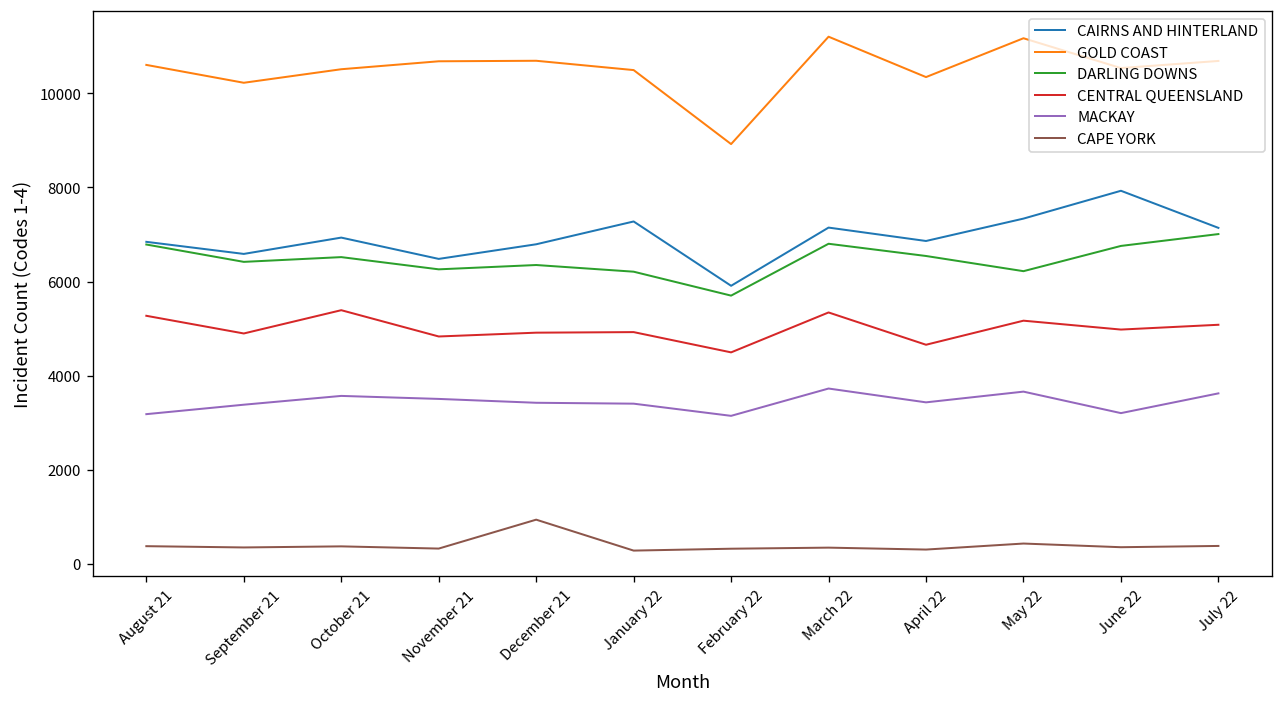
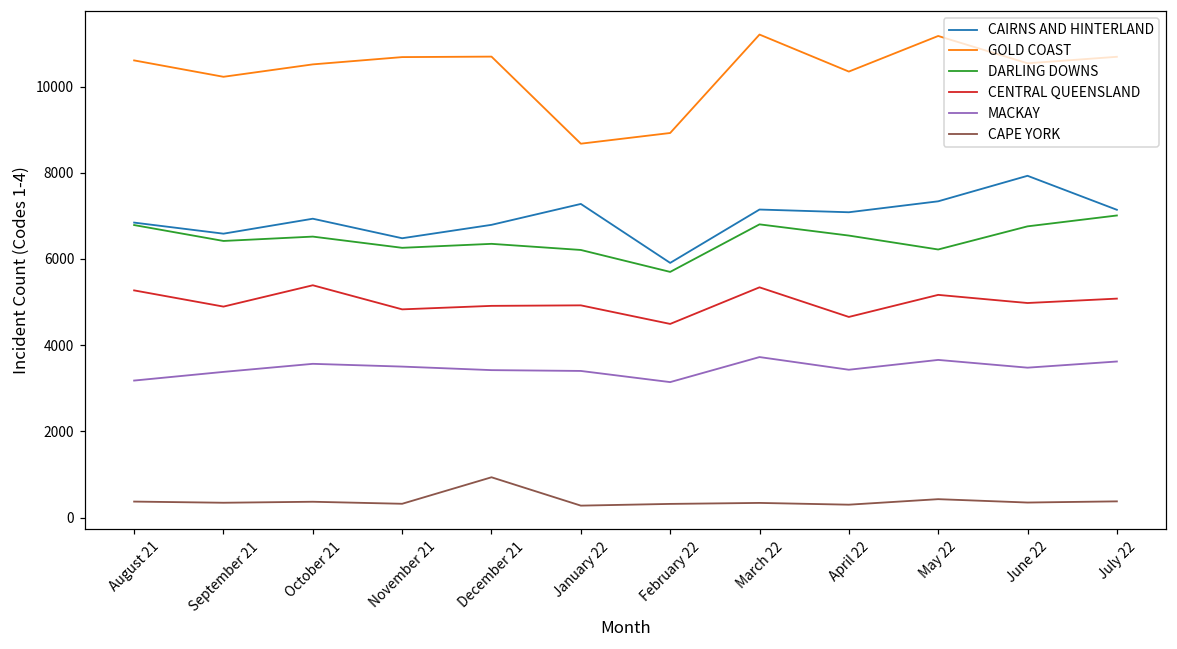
  {
    "CAIRNS AND HINTERLAND": {
      "September 21": 6600,
      "October 21": 6900,
      "November 21": 6500,
      "December 21": 6800,
      "January 22": 7300,
      "February 22": 5900,
      "March 22": 7100,
-     "April 22": 6900,
+     "April 22": 7100,
      "May 22": 7300,
      "June 22": 7900,
      "July 22": 7100
    },
    "GOLD COAST": {
      "August 21": 10600,
      "September 21": 10200,
      "October 21": 10500,
      "November 21": 10700,
      "December 21": 10700,
-     "January 22": 10500,
+     "January 22": 8700,
      "February 22": 8900,
      "March 22": 11200,
      "April 22": 10300,
      "May 22": 11200
    },
    "DARLING DOWNS": {
      "September 21": 6400,
      "October 21": 6500,
      "November 21": 6300,
      "December 21": 6400,
      "January 22": 6200,
      "February 22": 5700,
      "March 22": 6800,
      "April 22": 6500,
      "May 22": 6200,
      "June 22": 6800,
      "July 22": 7000
    },
    "CENTRAL QUEENSLAND": {
      "August 21": 5300,
      "September 21": 4900,
      "October 21": 5400,
      "November 21": 4800,
      "December 21": 4900,
      "January 22": 4900,
      "February 22": 4500,
      "March 22": 5300,
      "April 22": 4700,
      "May 22": 5200,
      "June 22": 5000,
      "July 22": 5100
    },
    "MACKAY": {
      "August 21": 3200,
      "September 21": 3400,
      "October 21": 3600,
      "November 21": 3500,
      "December 21": 3400,
      "January 22": 3400,
      "February 22": 3100,
      "March 22": 3700,
      "April 22": 3400,
      "May 22": 3700,
-     "June 22": 3200,
+     "June 22": 3500,
      "July 22": 3600
    },
    "CAPE YORK": {
      "August 21": 400,
      "September 21": 300,
      "October 21": 400,
      "November 21": 300,
      "December 21": 900,
      "January 22": 300,
      "February 22": 300,
      "March 22": 300,
      "April 22": 300,
      "May 22": 400,
      "June 22": 300,
      "July 22": 400
    }
  }
